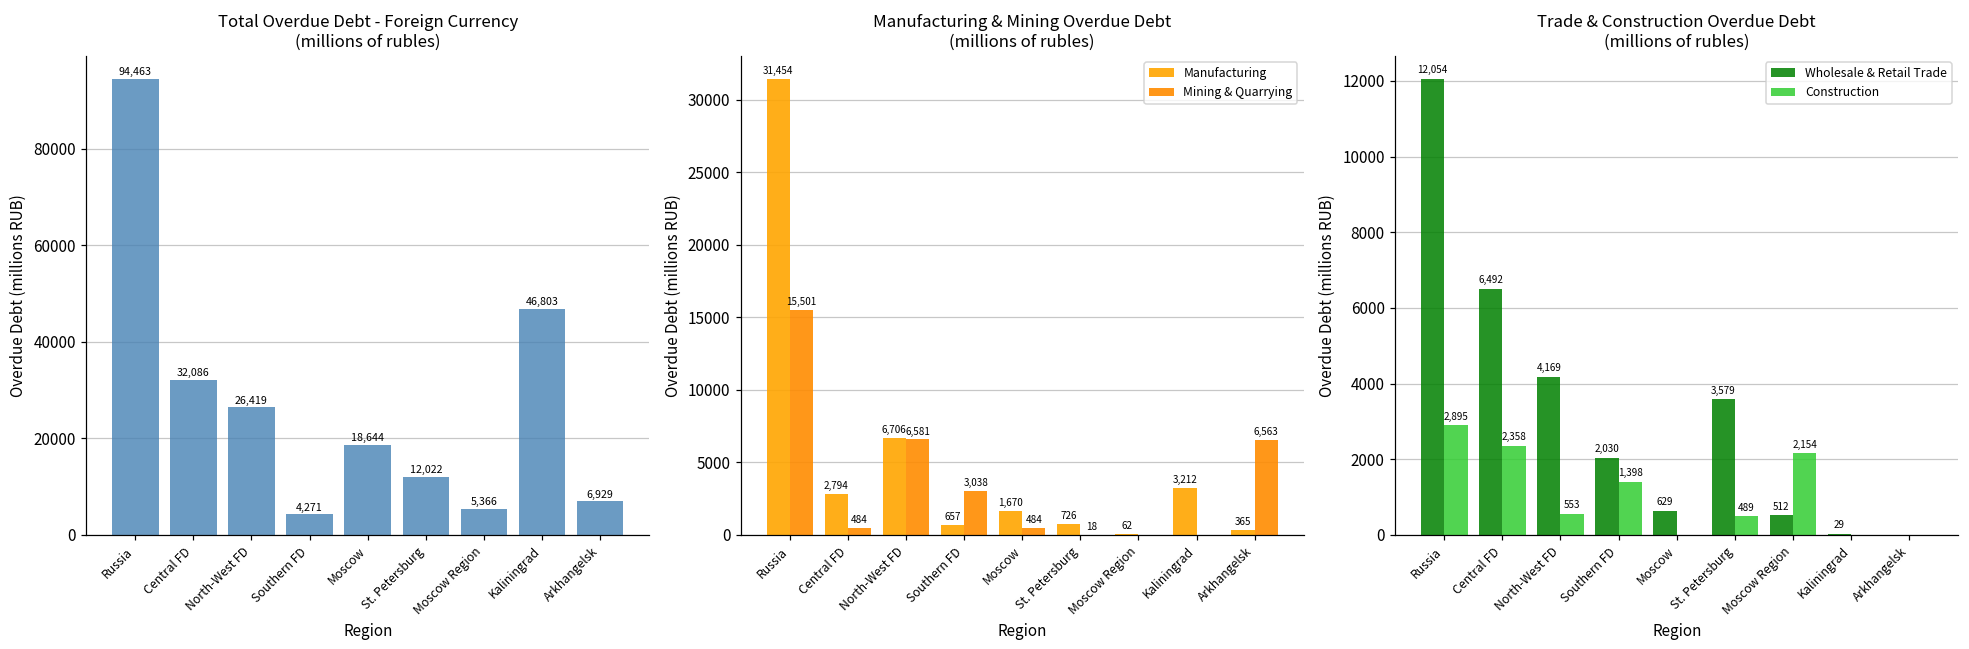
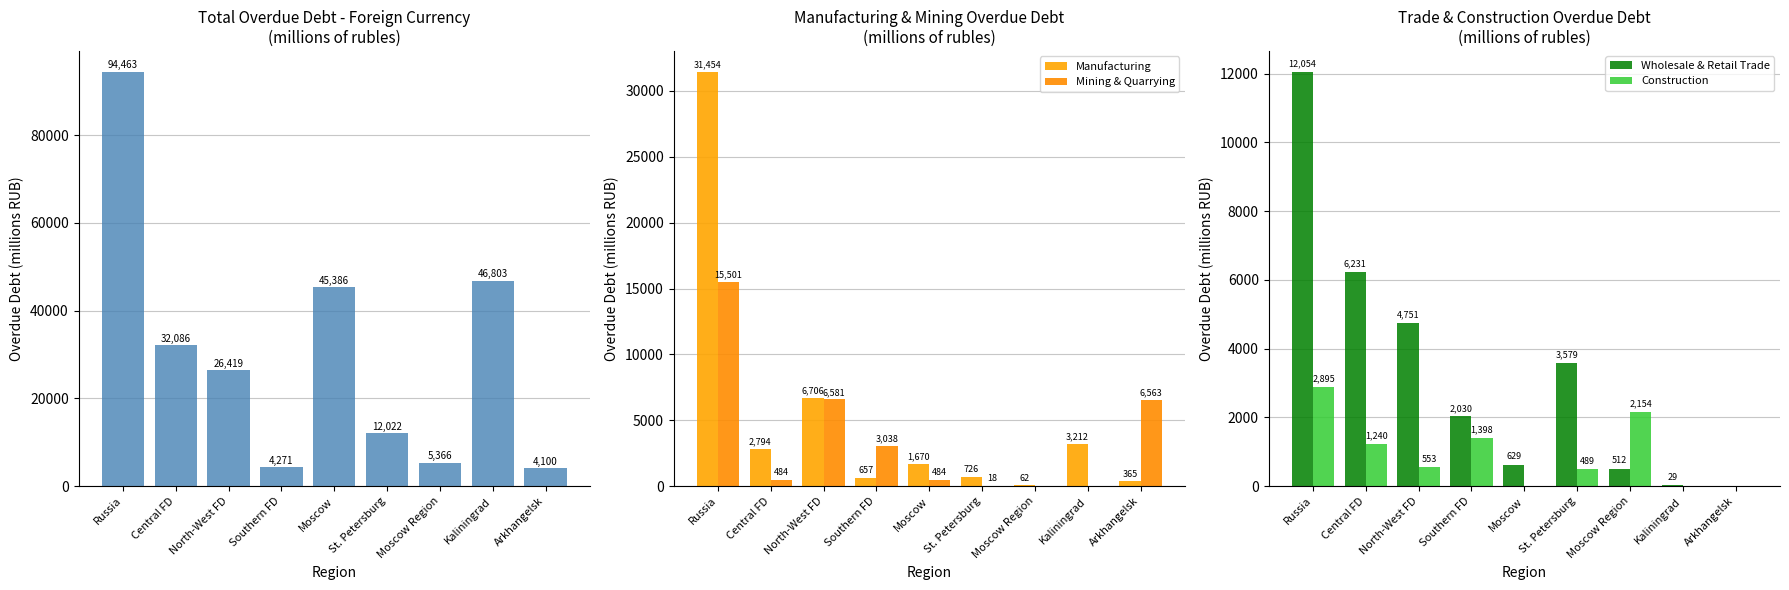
  {
    "Total Overdue Debt - Foreign Currency (millions of rubles)": {
      "Russia": "94,463",
      "Central FD": "32,086",
      "North-West FD": "26,419",
      "Southern FD": "4,271",
-     "Moscow": "18,644",
+     "Moscow": "45,386",
      "St. Petersburg": "12,022",
      "Moscow Region": "5,366",
      "Kaliningrad": "46,803",
-     "Arkhangelsk": "6,929"
+     "Arkhangelsk": "4,100"
    },
    "Trade & Construction Overdue Debt (millions of rubles)": {
      "Wholesale & Retail Trade": {
        "Russia": "12,054",
-       "Central FD": "6,492",
-       "North-West FD": "4,169",
+       "Central FD": "6,231",
+       "North-West FD": "4,751",
        "Southern FD": "2,030",
        "Moscow": "629",
        "St. Petersburg": "3,579",
        "Moscow Region": "512",
        "Kaliningrad": "29"
      },
      "Construction": {
        "Russia": "2,895",
-       "Central FD": "2,358",
+       "Central FD": "1,240",
        "North-West FD": "553",
        "Southern FD": "1,398",
        "St. Petersburg": "489",
        "Moscow Region": "2,154"
      }
    }
  }
